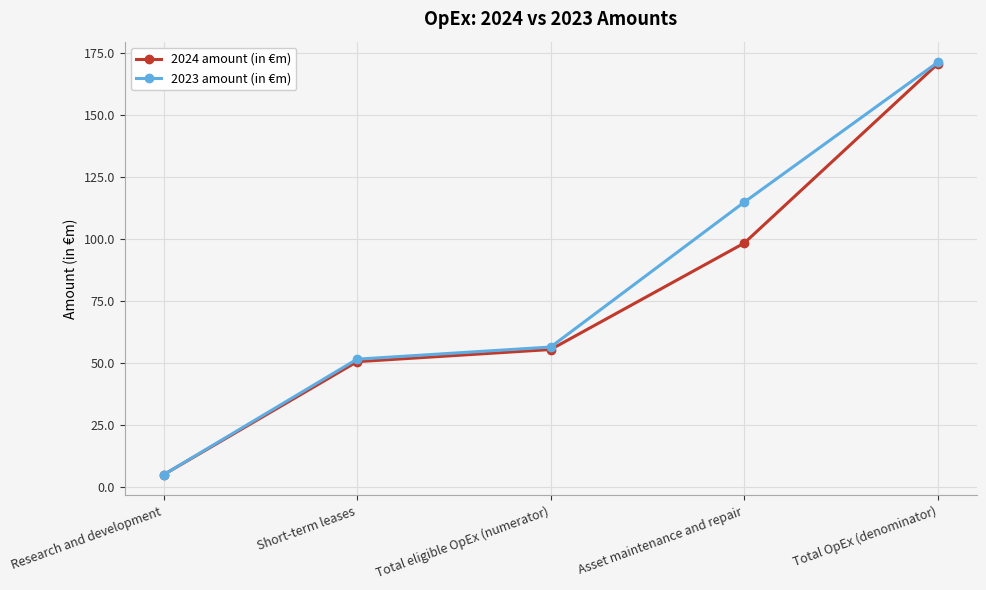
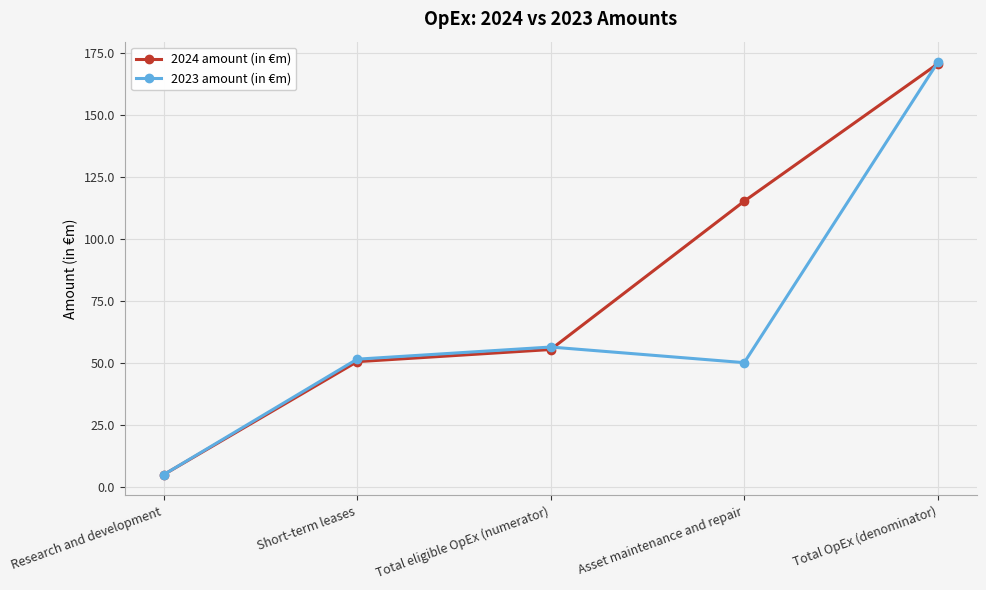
  {
    "2024 amount (in €m)": {
-     "Asset maintenance and repair": 98
+     "Asset maintenance and repair": 115
    },
    "2023 amount (in €m)": {
-     "Asset maintenance and repair": 115
+     "Asset maintenance and repair": 50
    }
  }
